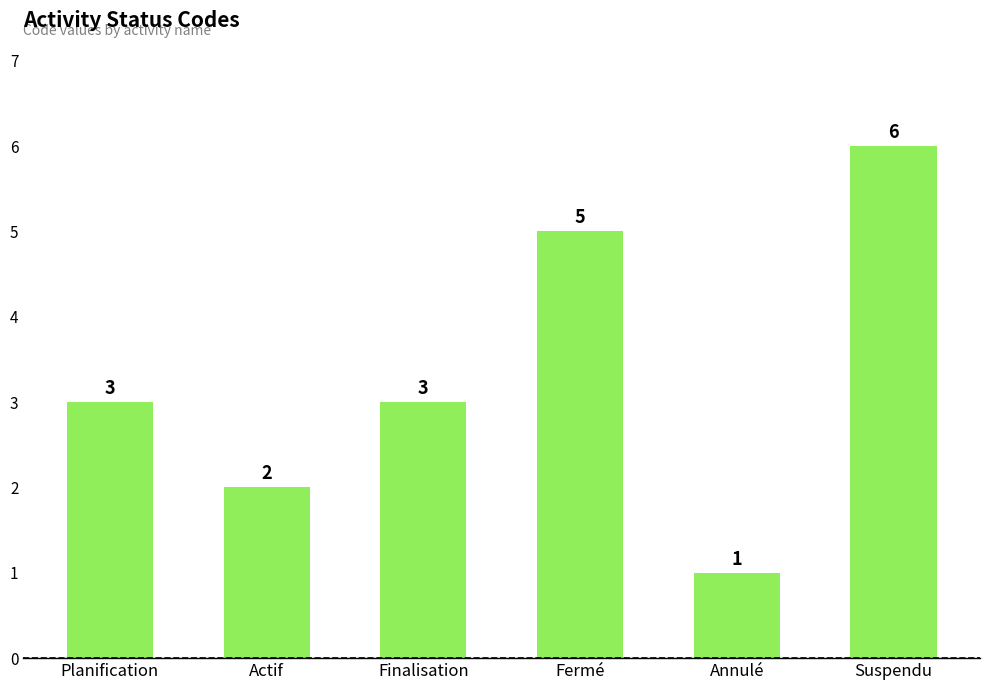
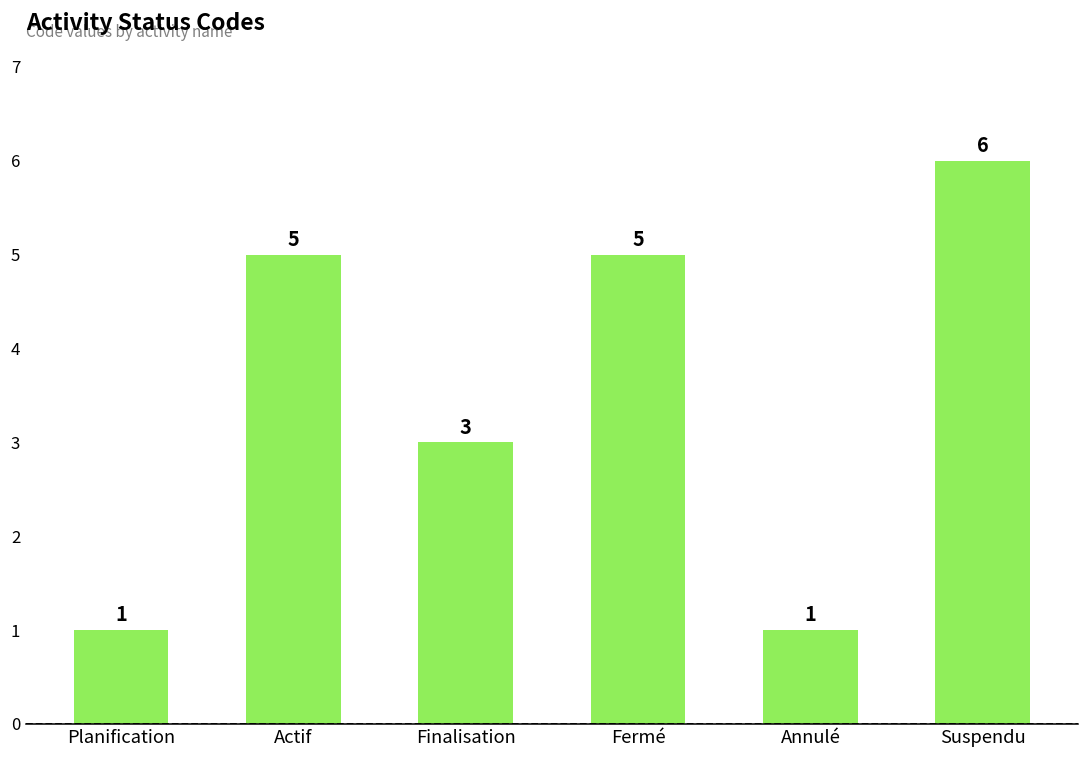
  {
-   "Planification": 3,
-   "Actif": 2,
+   "Planification": 1,
+   "Actif": 5,
    "Finalisation": 3,
    "Fermé": 5,
    "Annulé": 1,
    "Suspendu": 6
  }
